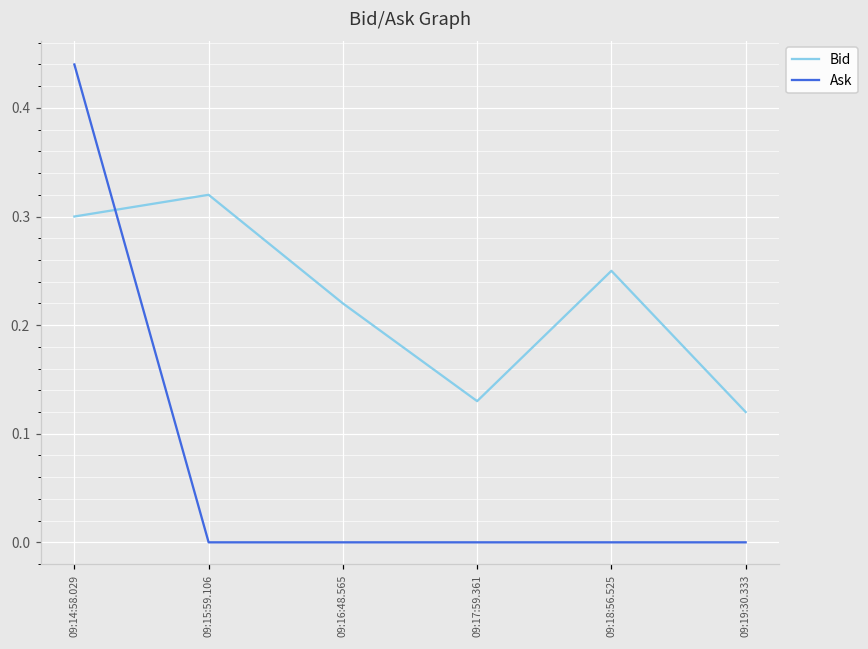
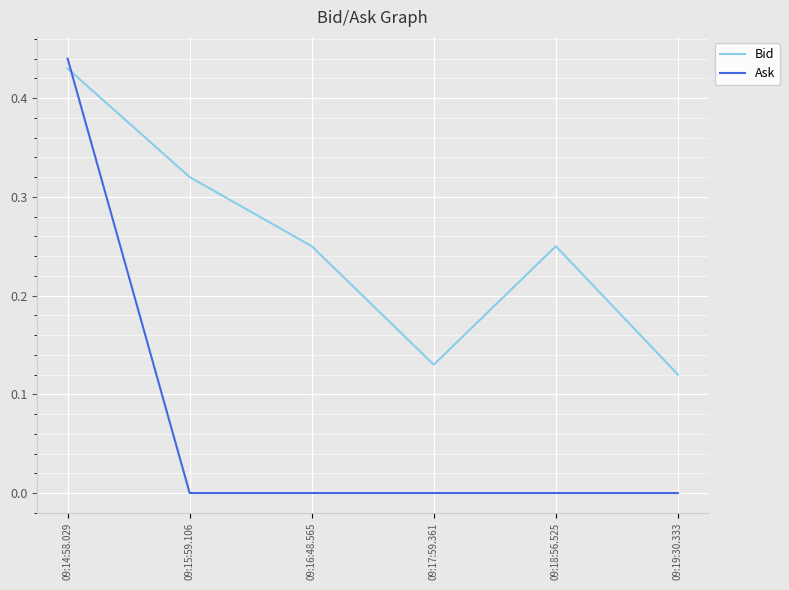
  {
    "Bid": {
-     "09:14:58.029": 0.30,
+     "09:14:58.029": 0.43,
      "09:15:59.106": 0.32,
-     "09:16:48.565": 0.22,
+     "09:16:48.565": 0.25,
      "09:17:59.361": 0.13,
      "09:18:56.525": 0.25,
      "09:19:30.333": 0.12
    },
    "Ask": {
      "09:14:58.029": 0.44,
      "09:15:59.106": 0.00,
      "09:16:48.565": 0.00,
      "09:17:59.361": 0.00,
      "09:18:56.525": 0.00,
      "09:19:30.333": 0.00
    }
  }
